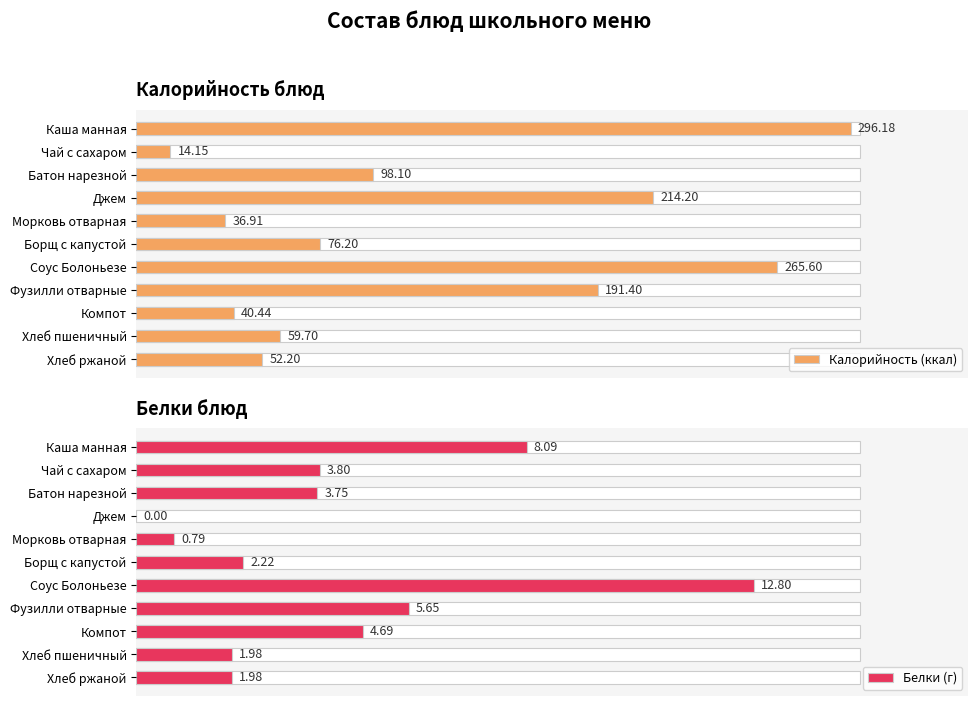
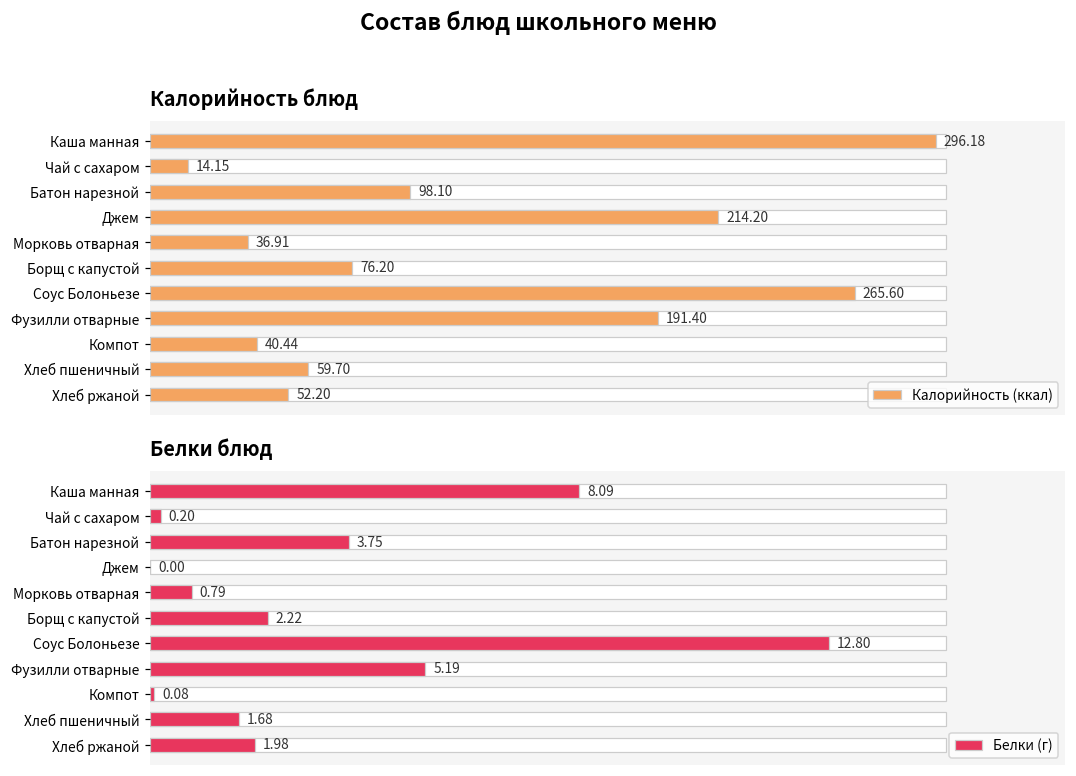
  {
    "Белки блюд": {
      "Белки (г)": {
-       "Чай с сахаром": 3.80,
+       "Чай с сахаром": 0.20,
        "Джем": 0.00,
-       "Фузилли отварные": 5.65,
-       "Компот": 4.69,
-       "Хлеб пшеничный": 1.98
+       "Фузилли отварные": 5.19,
+       "Компот": 0.08,
+       "Хлеб пшеничный": 1.68
      }
    }
  }
